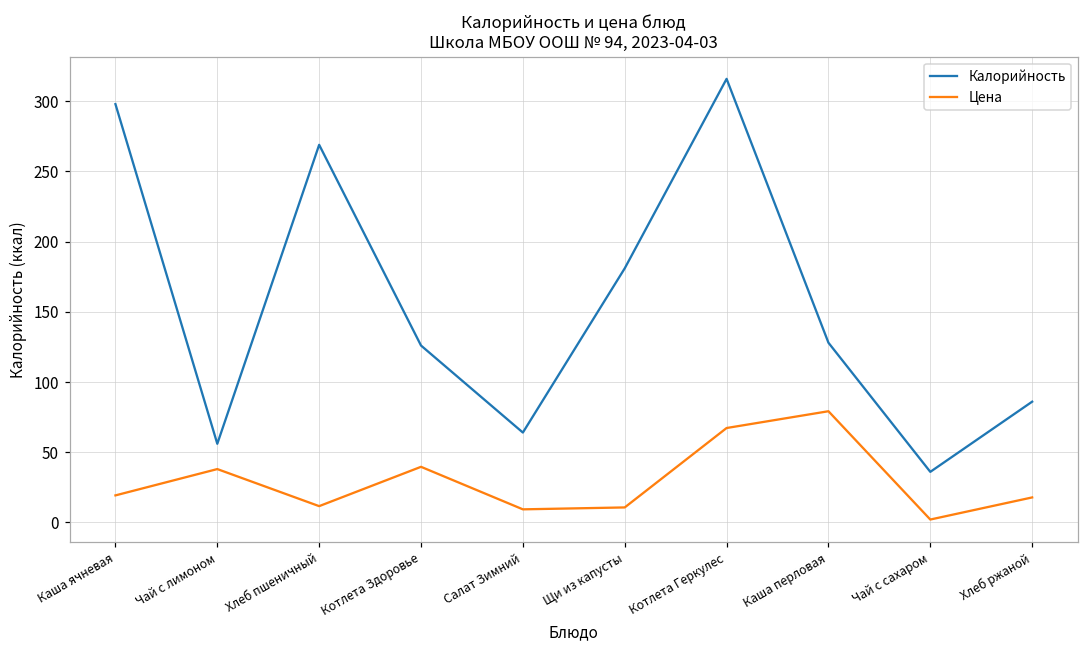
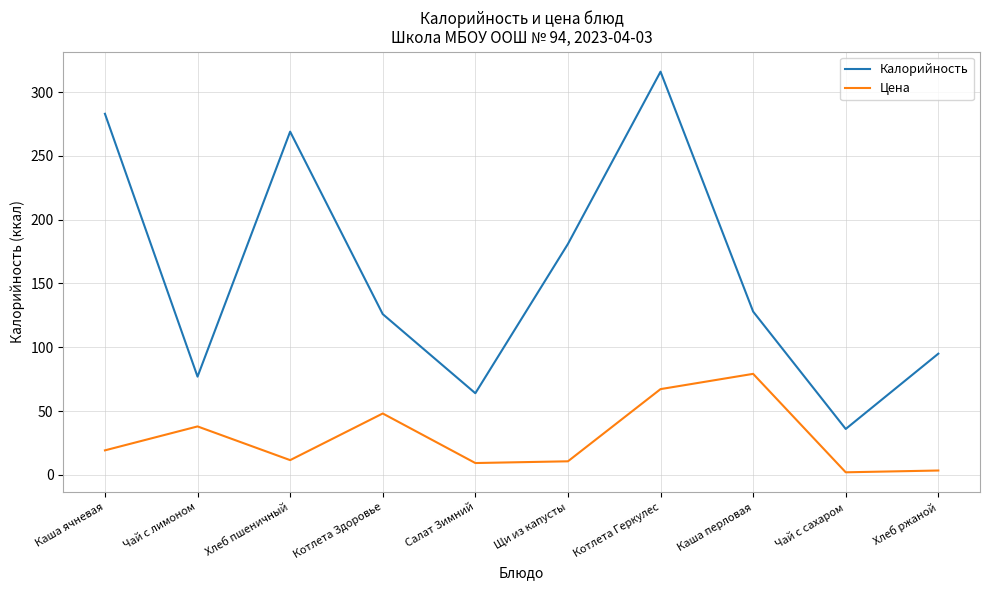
  {
    "Калорийность": {
-     "Каша ячневая": 298,
-     "Чай с лимоном": 56,
+     "Каша ячневая": 283,
+     "Чай с лимоном": 77,
      "Хлеб пшеничный": 269,
      "Котлета Здоровье": 126,
      "Салат Зимний": 64,
      "Щи из капусты": 181,
      "Котлета Геркулес": 316,
      "Каша перловая": 128,
      "Чай с сахаром": 36,
-     "Хлеб ржаной": 86
+     "Хлеб ржаной": 95
    },
    "Цена": {
      "Каша ячневая": 19,
      "Чай с лимоном": 38,
      "Хлеб пшеничный": 12,
-     "Котлета Здоровье": 40,
+     "Котлета Здоровье": 48,
      "Салат Зимний": 9,
      "Щи из капусты": 11,
      "Котлета Геркулес": 67,
      "Каша перловая": 79,
      "Чай с сахаром": 2,
-     "Хлеб ржаной": 18
+     "Хлеб ржаной": 3
    }
  }
